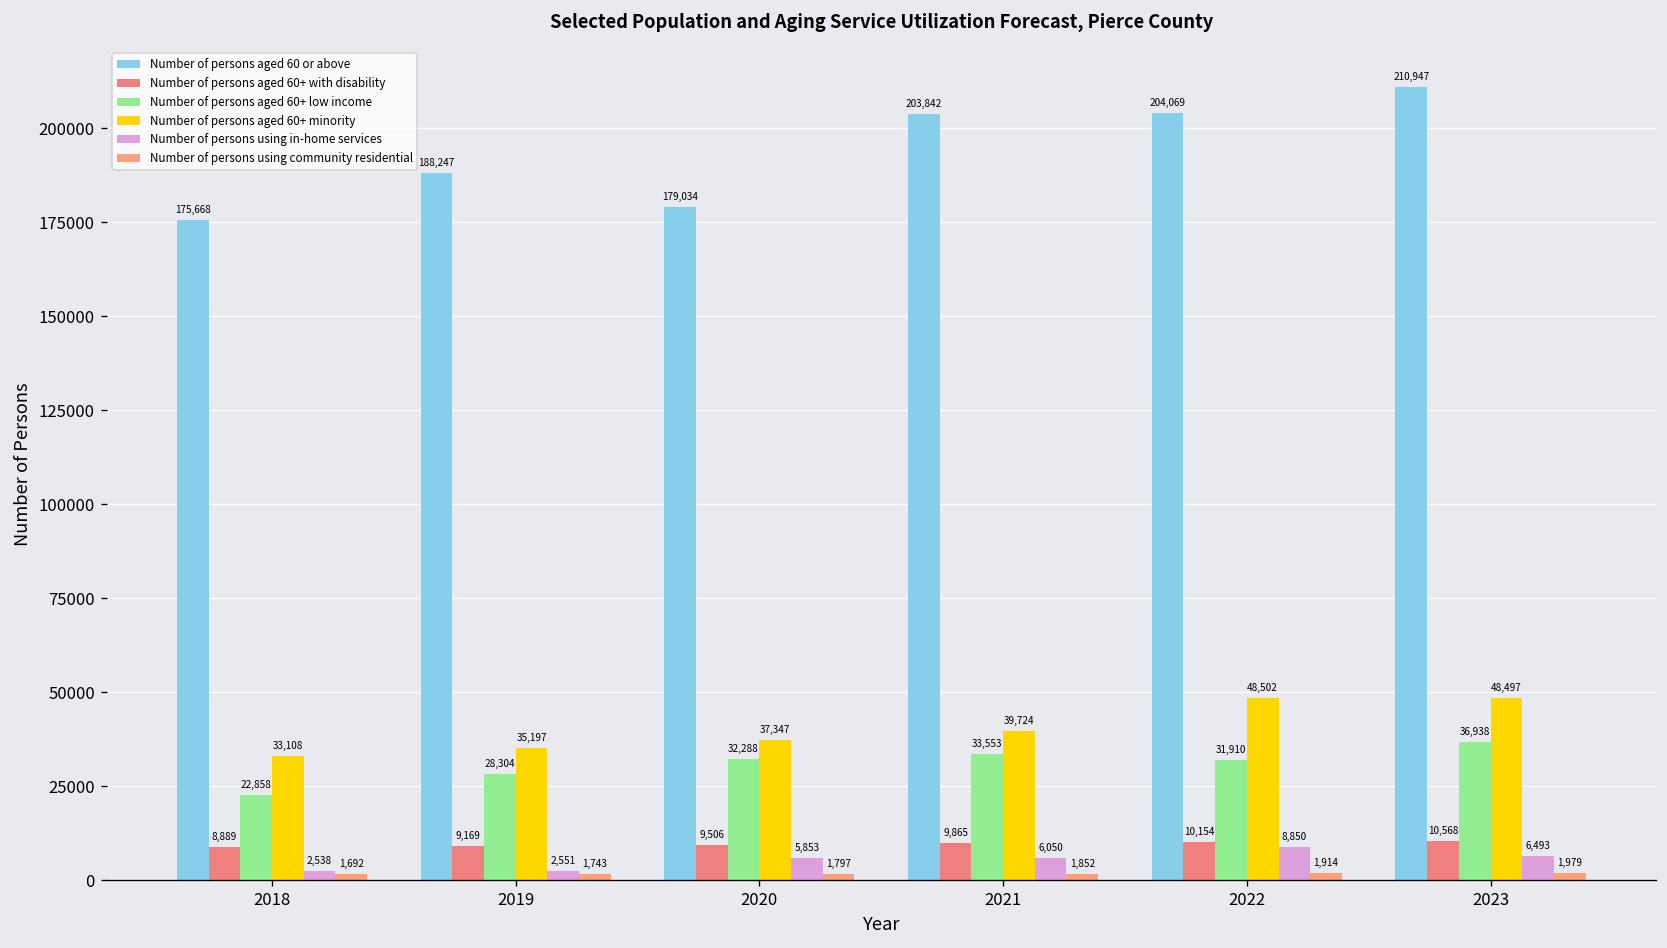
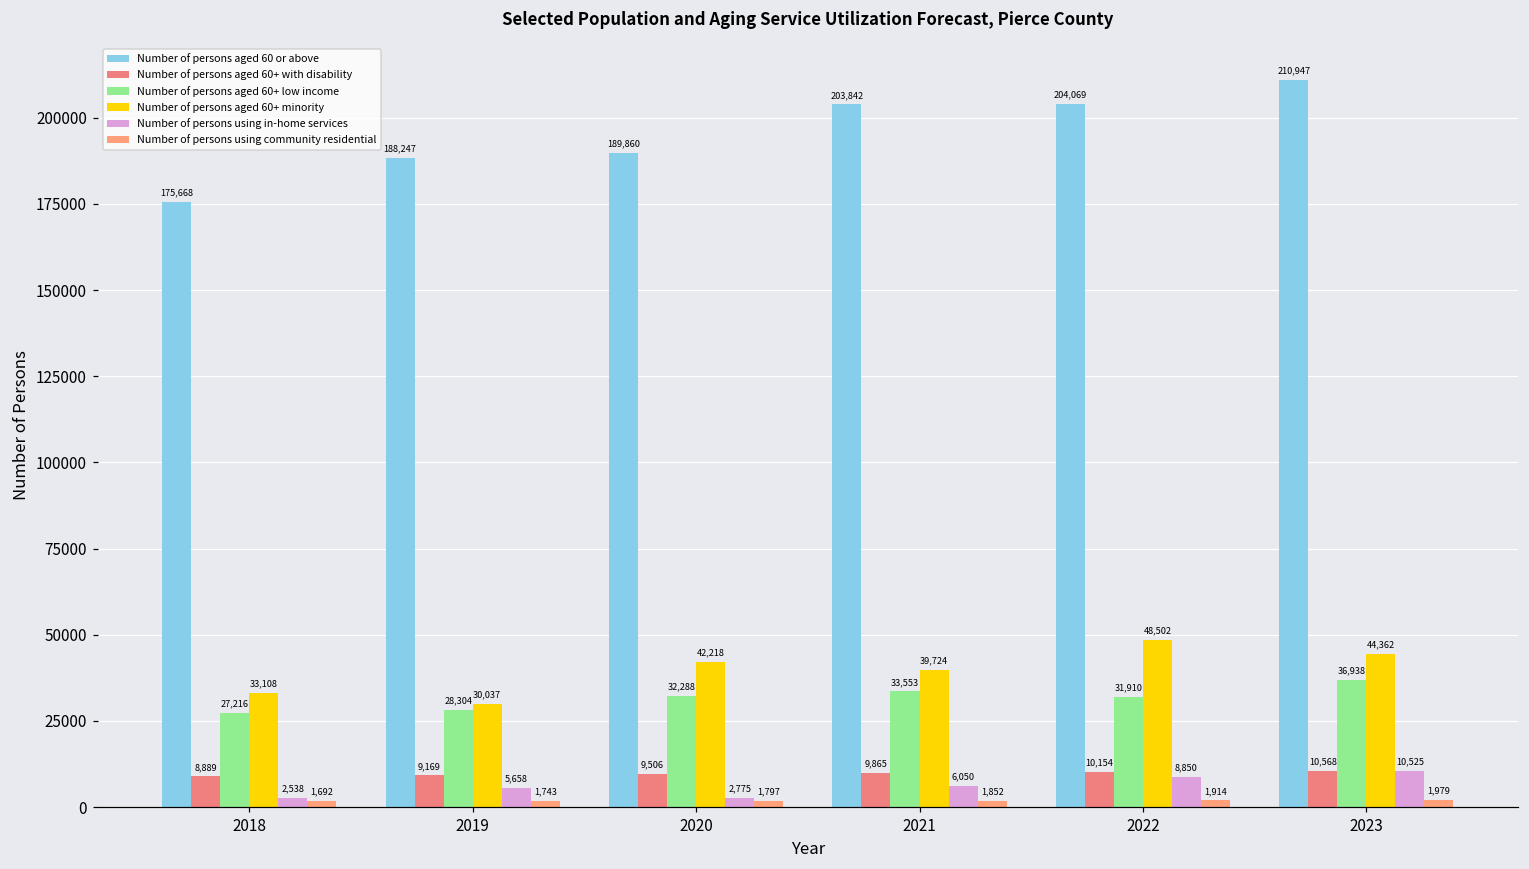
  {
    "Number of persons aged 60 or above": {
      "2018": "175,668",
      "2019": "188,247",
-     "2020": "179,034",
+     "2020": "189,860",
      "2021": "203,842",
      "2022": "204,069",
      "2023": "210,947"
    },
    "Number of persons aged 60+ low income": {
-     "2018": "22,858",
+     "2018": "27,216",
      "2019": "28,304",
      "2020": "32,288",
      "2021": "33,553",
      "2022": "31,910",
      "2023": "36,938"
    },
    "Number of persons aged 60+ minority": {
      "2018": "33,108",
-     "2019": "35,197",
-     "2020": "37,347",
+     "2019": "30,037",
+     "2020": "42,218",
      "2021": "39,724",
      "2022": "48,502",
-     "2023": "48,497"
+     "2023": "44,362"
    },
    "Number of persons using in-home services": {
      "2018": "2,538",
-     "2019": "2,551",
-     "2020": "5,853",
+     "2019": "5,658",
+     "2020": "2,775",
      "2021": "6,050",
      "2022": "8,850",
-     "2023": "6,493"
+     "2023": "10,525"
    }
  }
